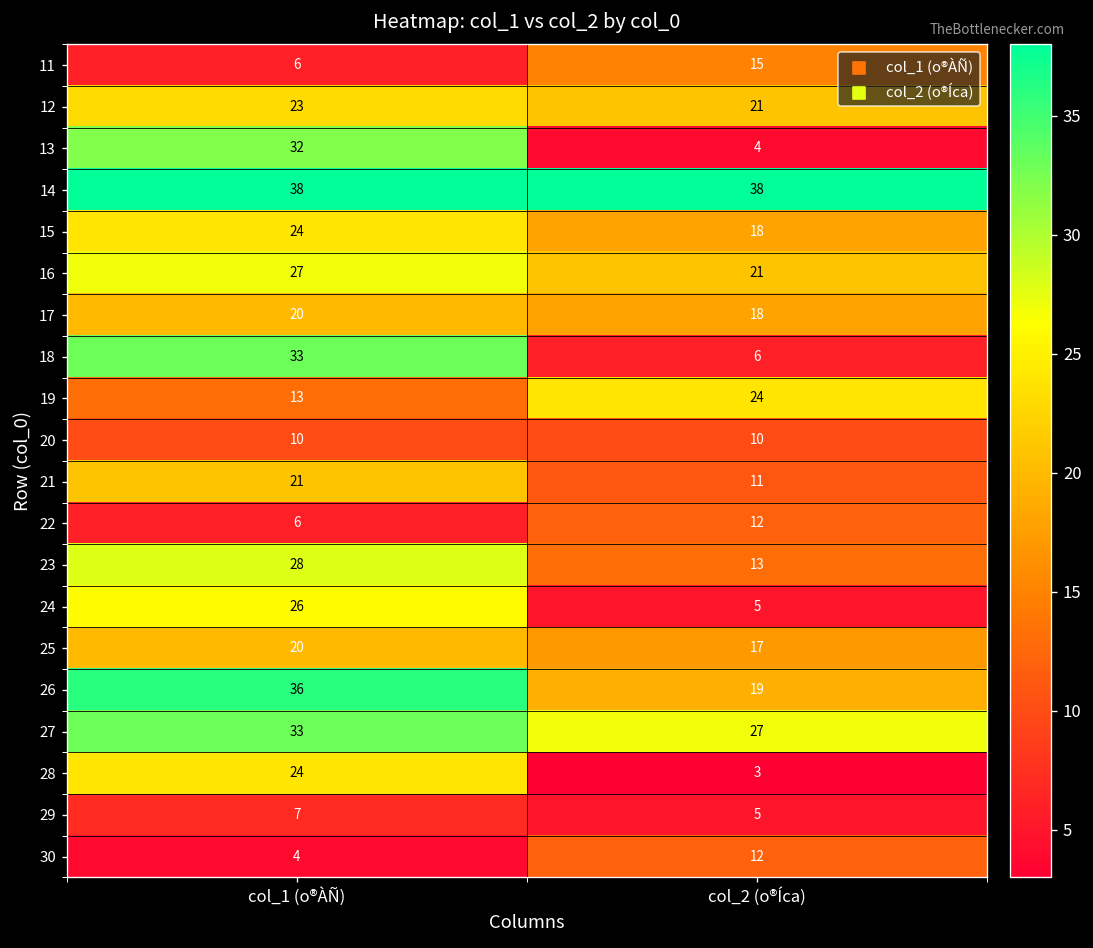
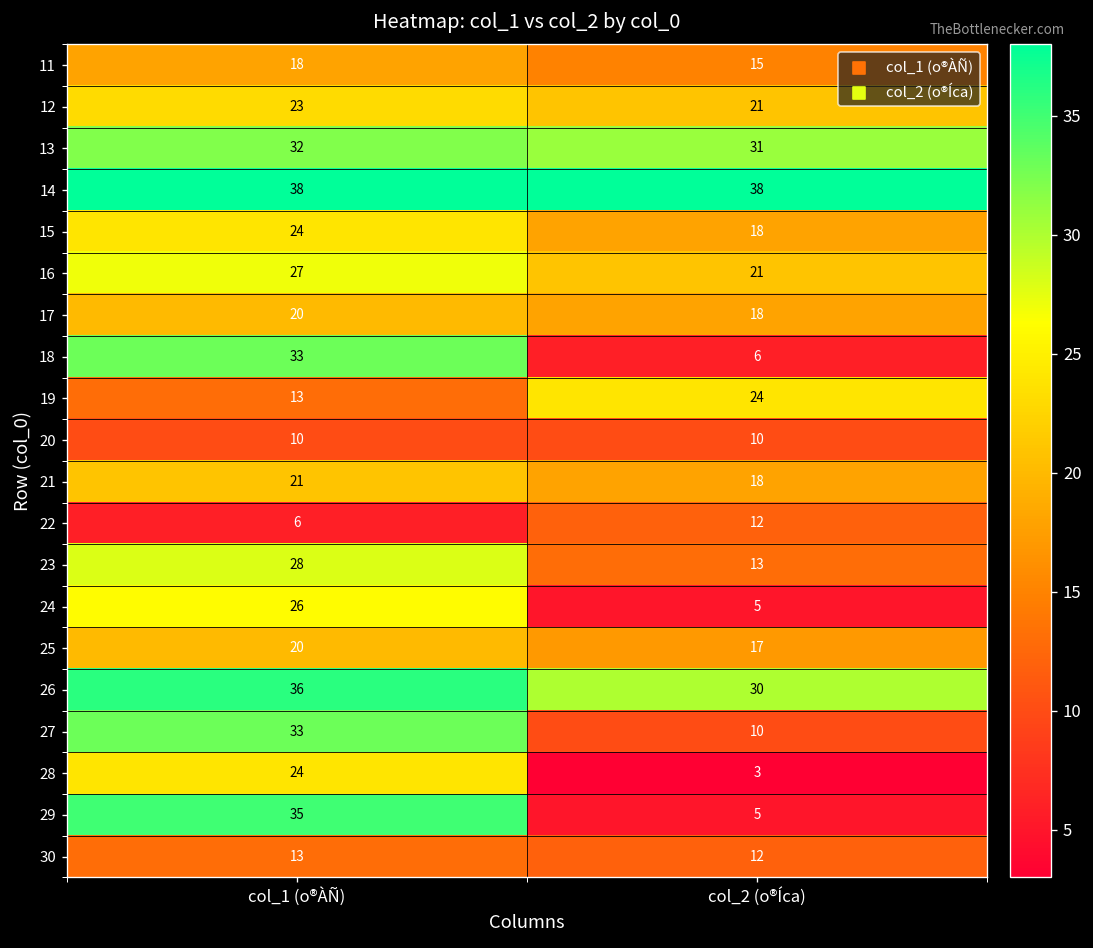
  {
    "11": {
-     "col_1 (o®ÀÑ)": 6,
+     "col_1 (o®ÀÑ)": 18,
      "col_2 (o®Íca)": 15
    },
    "12": {
      "col_1 (o®ÀÑ)": 23,
      "col_2 (o®Íca)": 21
    },
    "13": {
      "col_1 (o®ÀÑ)": 32,
-     "col_2 (o®Íca)": 4
+     "col_2 (o®Íca)": 31
    },
    "14": {
      "col_1 (o®ÀÑ)": 38,
      "col_2 (o®Íca)": 38
    },
    "15": {
      "col_1 (o®ÀÑ)": 24,
      "col_2 (o®Íca)": 18
    },
    "16": {
      "col_1 (o®ÀÑ)": 27,
      "col_2 (o®Íca)": 21
    },
    "17": {
      "col_1 (o®ÀÑ)": 20,
      "col_2 (o®Íca)": 18
    },
    "18": {
      "col_1 (o®ÀÑ)": 33,
      "col_2 (o®Íca)": 6
    },
    "19": {
      "col_1 (o®ÀÑ)": 13,
      "col_2 (o®Íca)": 24
    },
    "20": {
      "col_1 (o®ÀÑ)": 10,
      "col_2 (o®Íca)": 10
    },
    "21": {
      "col_1 (o®ÀÑ)": 21,
-     "col_2 (o®Íca)": 11
+     "col_2 (o®Íca)": 18
    },
    "22": {
      "col_1 (o®ÀÑ)": 6,
      "col_2 (o®Íca)": 12
    },
    "23": {
      "col_1 (o®ÀÑ)": 28,
      "col_2 (o®Íca)": 13
    },
    "24": {
      "col_1 (o®ÀÑ)": 26,
      "col_2 (o®Íca)": 5
    },
    "25": {
      "col_1 (o®ÀÑ)": 20,
      "col_2 (o®Íca)": 17
    },
    "26": {
      "col_1 (o®ÀÑ)": 36,
-     "col_2 (o®Íca)": 19
+     "col_2 (o®Íca)": 30
    },
    "27": {
      "col_1 (o®ÀÑ)": 33,
-     "col_2 (o®Íca)": 27
+     "col_2 (o®Íca)": 10
    },
    "28": {
      "col_1 (o®ÀÑ)": 24,
      "col_2 (o®Íca)": 3
    },
    "29": {
-     "col_1 (o®ÀÑ)": 7,
+     "col_1 (o®ÀÑ)": 35,
      "col_2 (o®Íca)": 5
    },
    "30": {
-     "col_1 (o®ÀÑ)": 4,
+     "col_1 (o®ÀÑ)": 13,
      "col_2 (o®Íca)": 12
    }
  }
